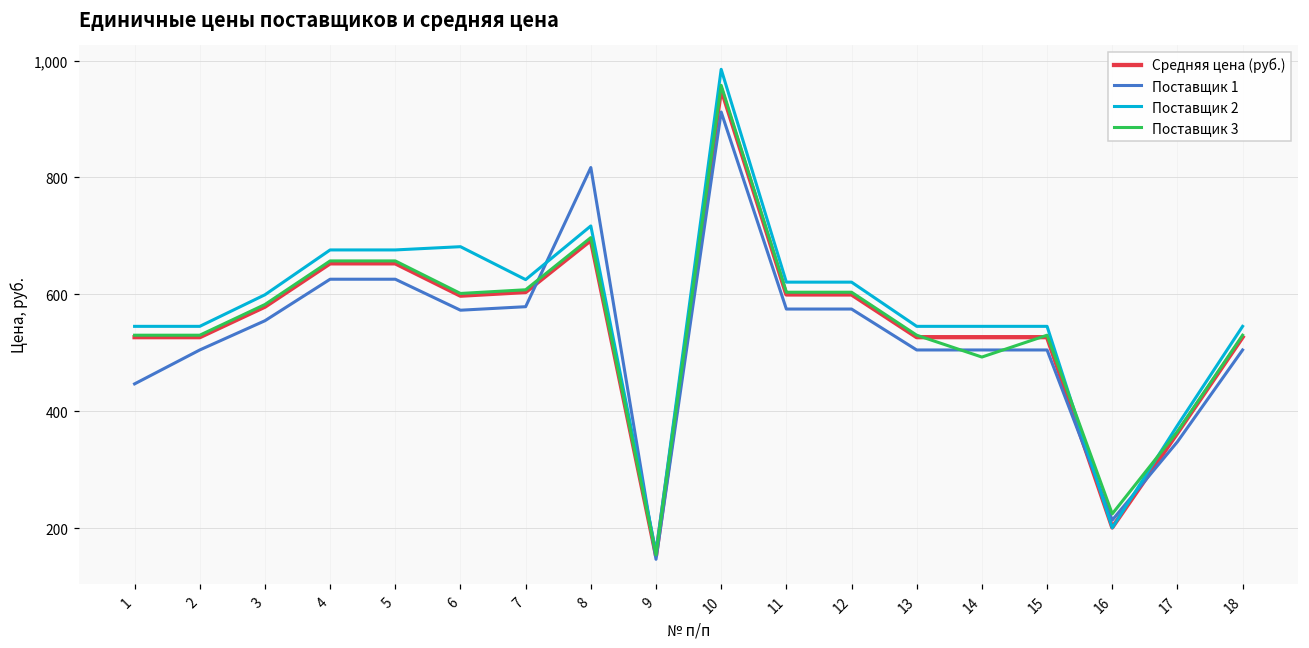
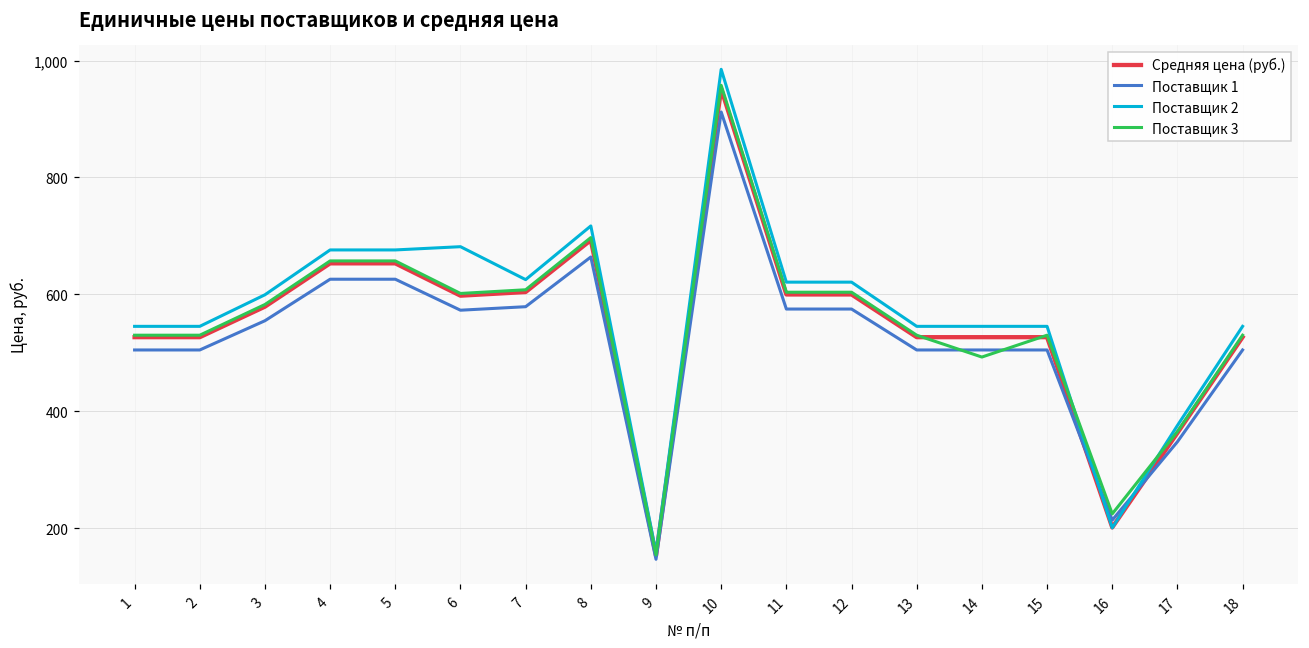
  {
    "Средняя цена (руб.)": {
      "10": 950,
      "14": 530
    },
    "Поставщик 1": {
-     "1": 450,
+     "1": 510,
      "2": 510,
      "3": 560,
      "4": 630,
      "5": 630,
      "6": 570,
      "7": 580,
-     "8": 820,
+     "8": 660,
      "9": 150,
      "10": 910,
      "11": 580,
      "12": 580,
      "13": 510,
      "14": 510,
      "15": 510,
      "16": 210,
      "17": 350,
      "18": 510
    },
    "Поставщик 2": {
      "1": 550,
      "2": 550,
      "3": 600,
      "4": 680,
      "5": 680,
      "6": 680,
      "7": 630,
      "8": 720,
      "10": 980,
      "11": 620,
      "12": 620,
      "13": 550,
      "14": 550,
      "15": 550,
      "17": 380,
      "18": 550
    },
    "Поставщик 3": {
      "10": 960,
      "14": 490,
      "16": 220
    }
  }
